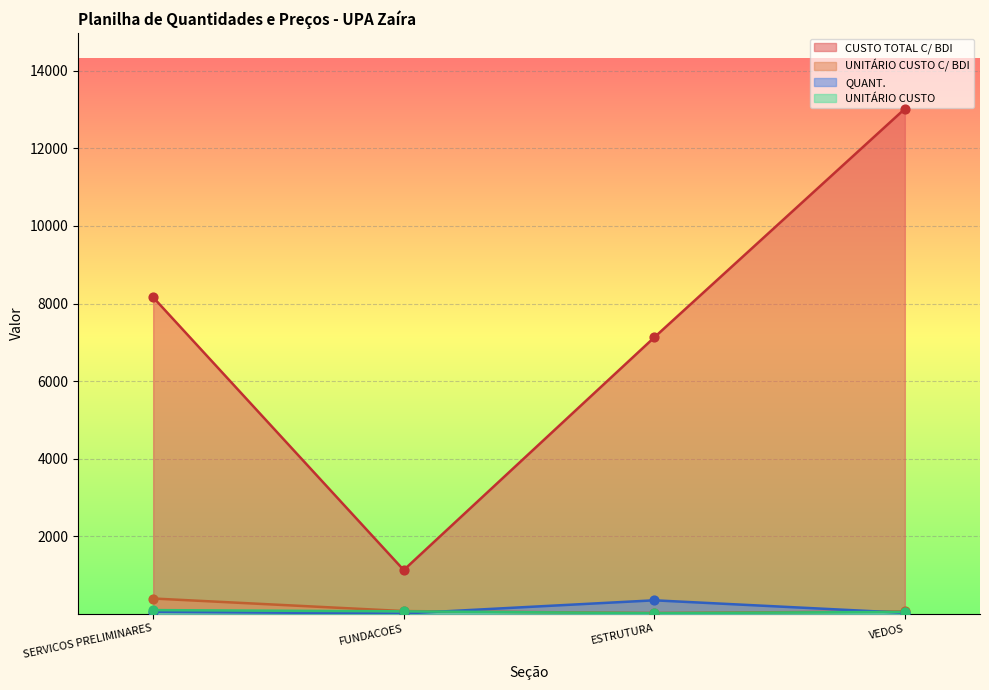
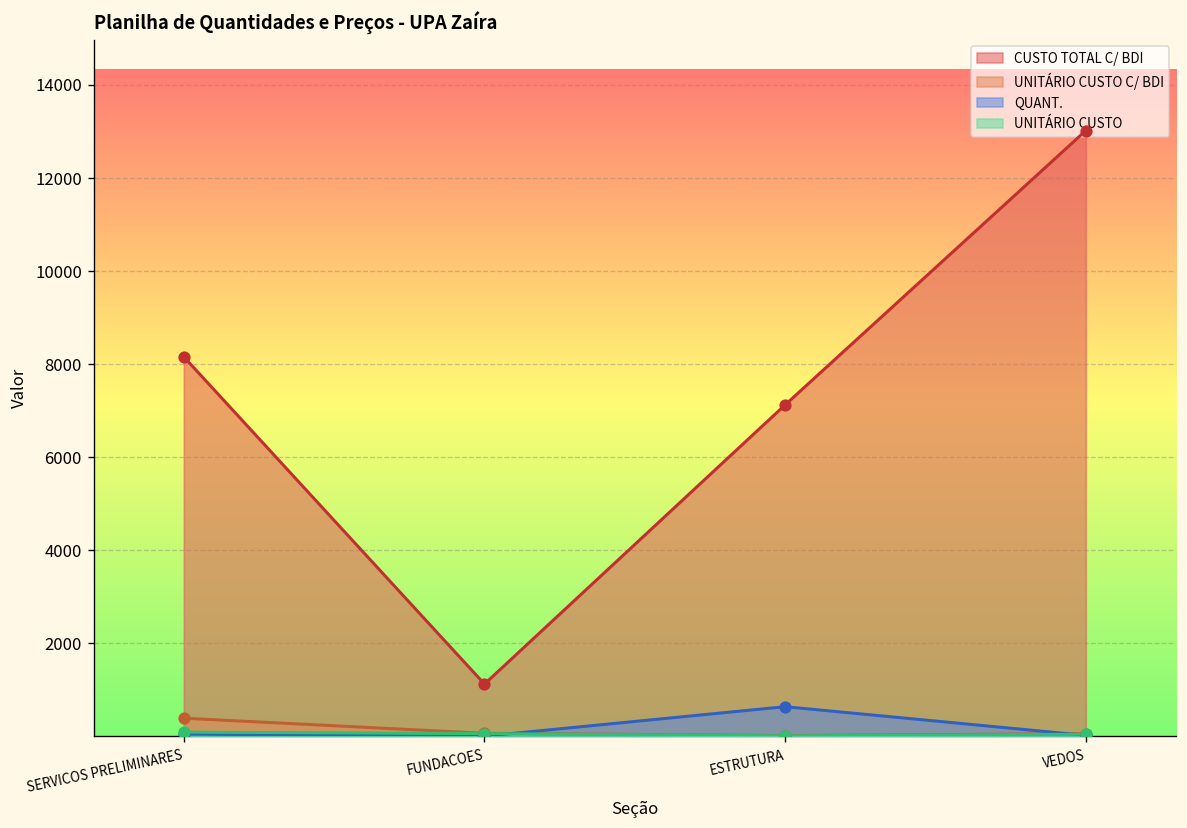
  {
    "QUANT.": {
-     "ESTRUTURA": 300
+     "ESTRUTURA": 600
    }
  }
